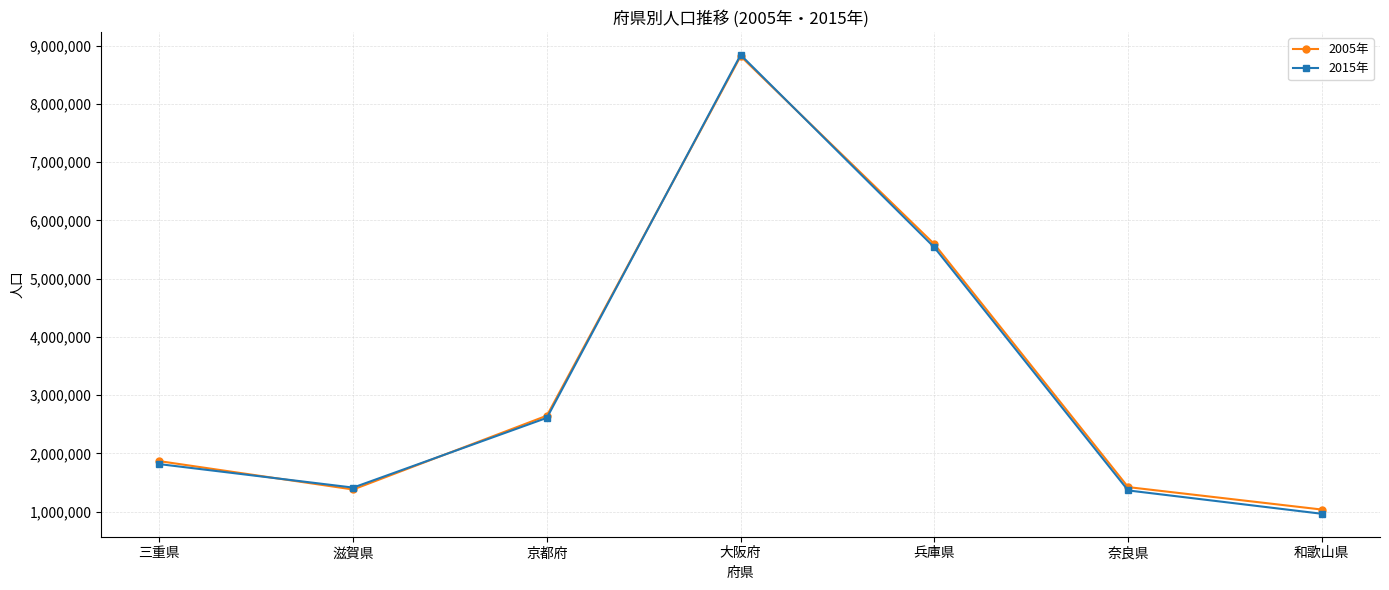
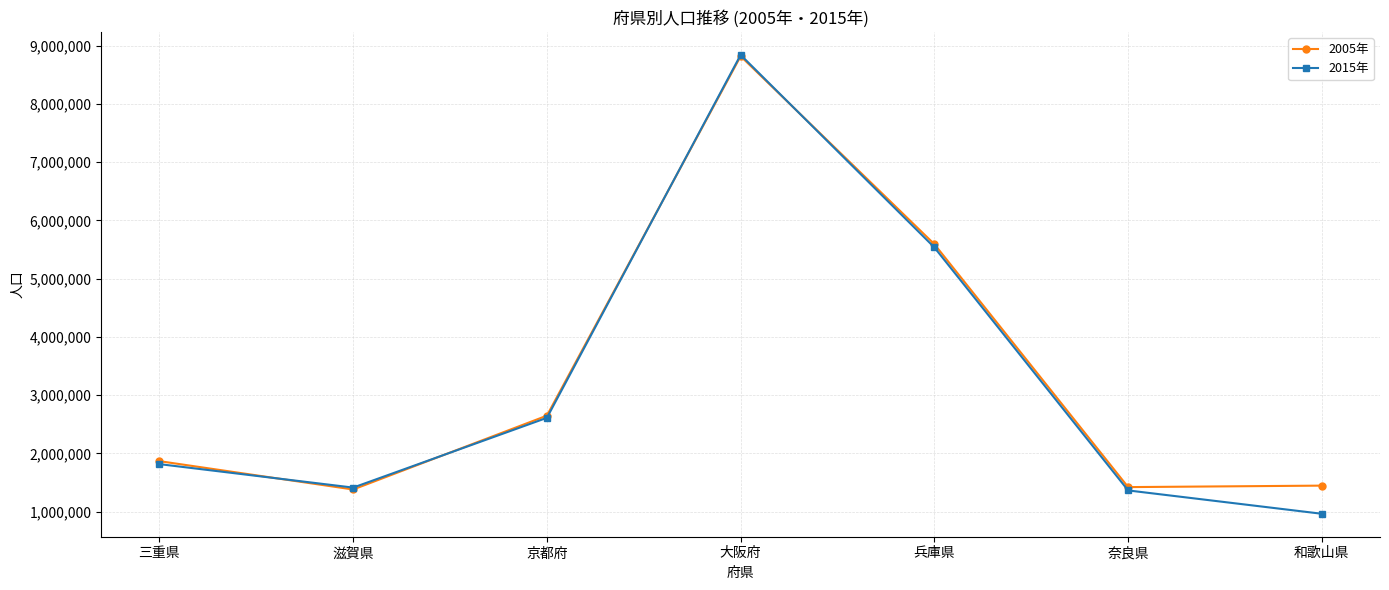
  {
    "2005年": {
      "三重県": "1,900,000",
      "兵庫県": "5,600,000",
      "奈良県": "1,400,000",
-     "和歌山県": "1,000,000"
+     "和歌山県": "1,400,000"
    },
    "2015年": {
      "三重県": "1,800,000",
      "兵庫県": "5,500,000",
      "奈良県": "1,400,000",
      "和歌山県": "1,000,000"
    }
  }
